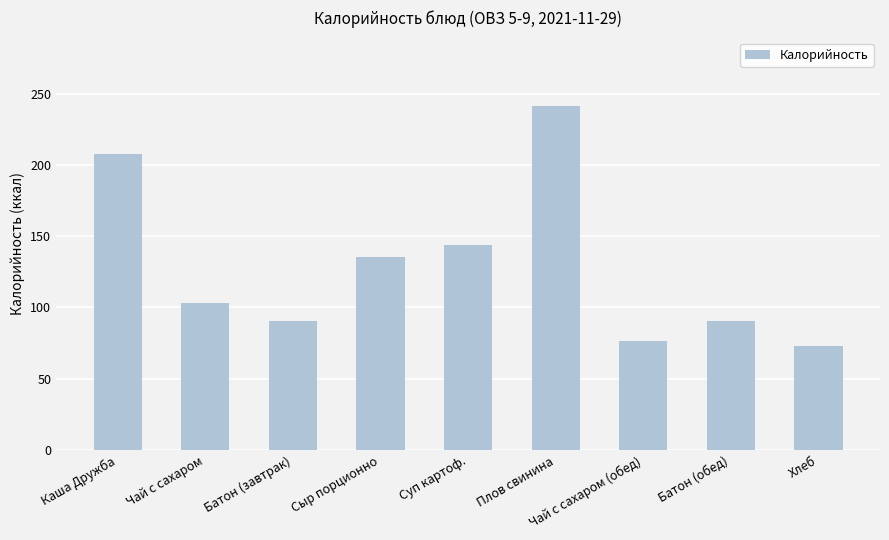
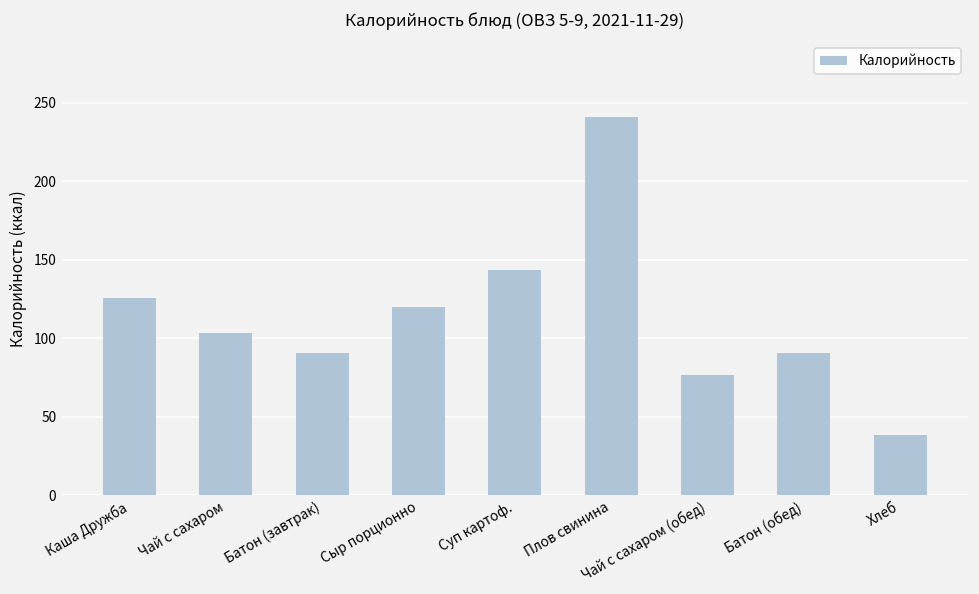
  {
-   "Каша Дружба": 207,
+   "Каша Дружба": 125,
    "Чай с сахаром": 103,
    "Батон (завтрак)": 90,
-   "Сыр порционно": 135,
+   "Сыр порционно": 120,
    "Суп картоф.": 144,
    "Плов свинина": 241,
    "Чай с сахаром (обед)": 76,
    "Батон (обед)": 90,
-   "Хлеб": 73
+   "Хлеб": 38
  }
